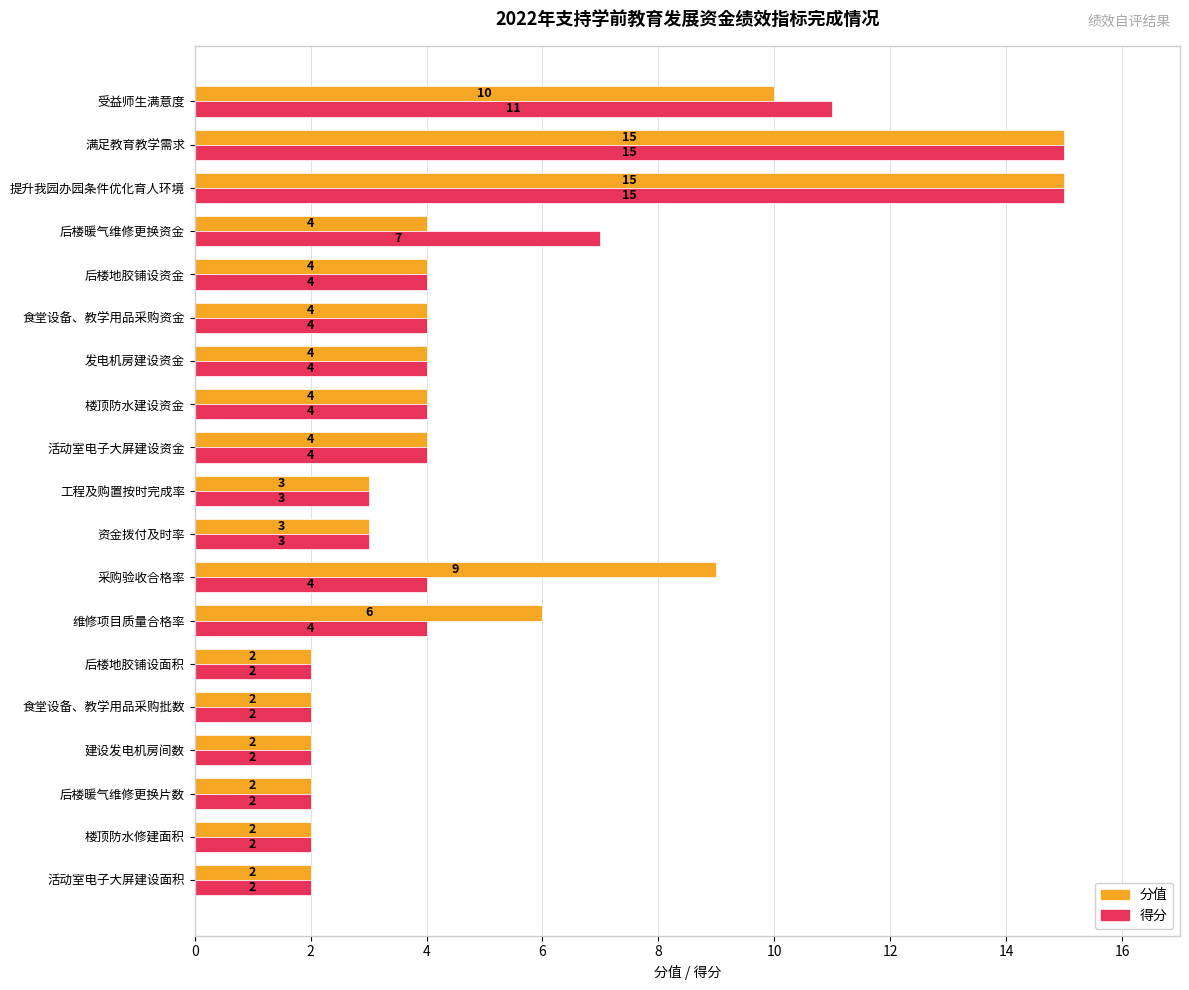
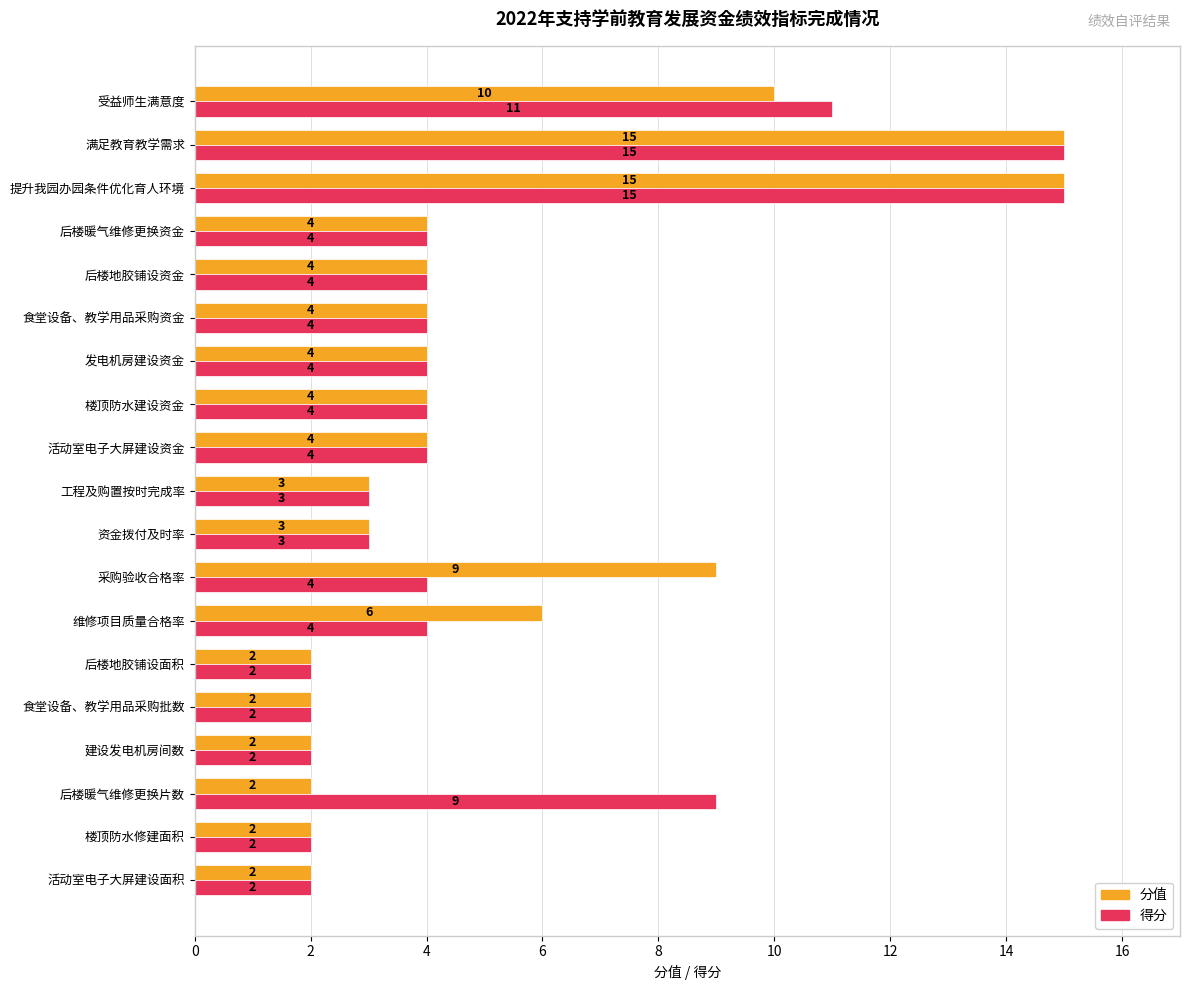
  {
    "分值": {
      "受益师生满意度": 10,
      "满足教育教学需求": 15,
      "提升我园办园条件优化育人环境": 15,
      "后楼暖气维修更换资金": 4,
      "后楼地胶铺设资金": 4,
      "食堂设备、教学用品采购资金": 4,
      "发电机房建设资金": 4,
      "楼顶防水建设资金": 4,
      "活动室电子大屏建设资金": 4,
      "工程及购置按时完成率": 3,
      "资金拨付及时率": 3,
      "采购验收合格率": 9,
      "维修项目质量合格率": 6,
      "后楼地胶铺设面积": 2,
      "食堂设备、教学用品采购批数": 2,
      "建设发电机房间数": 2,
      "后楼暖气维修更换片数": 2,
      "楼顶防水修建面积": 2,
      "活动室电子大屏建设面积": 2
    },
    "得分": {
      "受益师生满意度": 11,
      "满足教育教学需求": 15,
      "提升我园办园条件优化育人环境": 15,
-     "后楼暖气维修更换资金": 7,
+     "后楼暖气维修更换资金": 4,
      "后楼地胶铺设资金": 4,
      "食堂设备、教学用品采购资金": 4,
      "发电机房建设资金": 4,
      "楼顶防水建设资金": 4,
      "活动室电子大屏建设资金": 4,
      "工程及购置按时完成率": 3,
      "资金拨付及时率": 3,
      "采购验收合格率": 4,
      "维修项目质量合格率": 4,
      "后楼地胶铺设面积": 2,
      "食堂设备、教学用品采购批数": 2,
      "建设发电机房间数": 2,
-     "后楼暖气维修更换片数": 2,
+     "后楼暖气维修更换片数": 9,
      "楼顶防水修建面积": 2,
      "活动室电子大屏建设面积": 2
    }
  }
